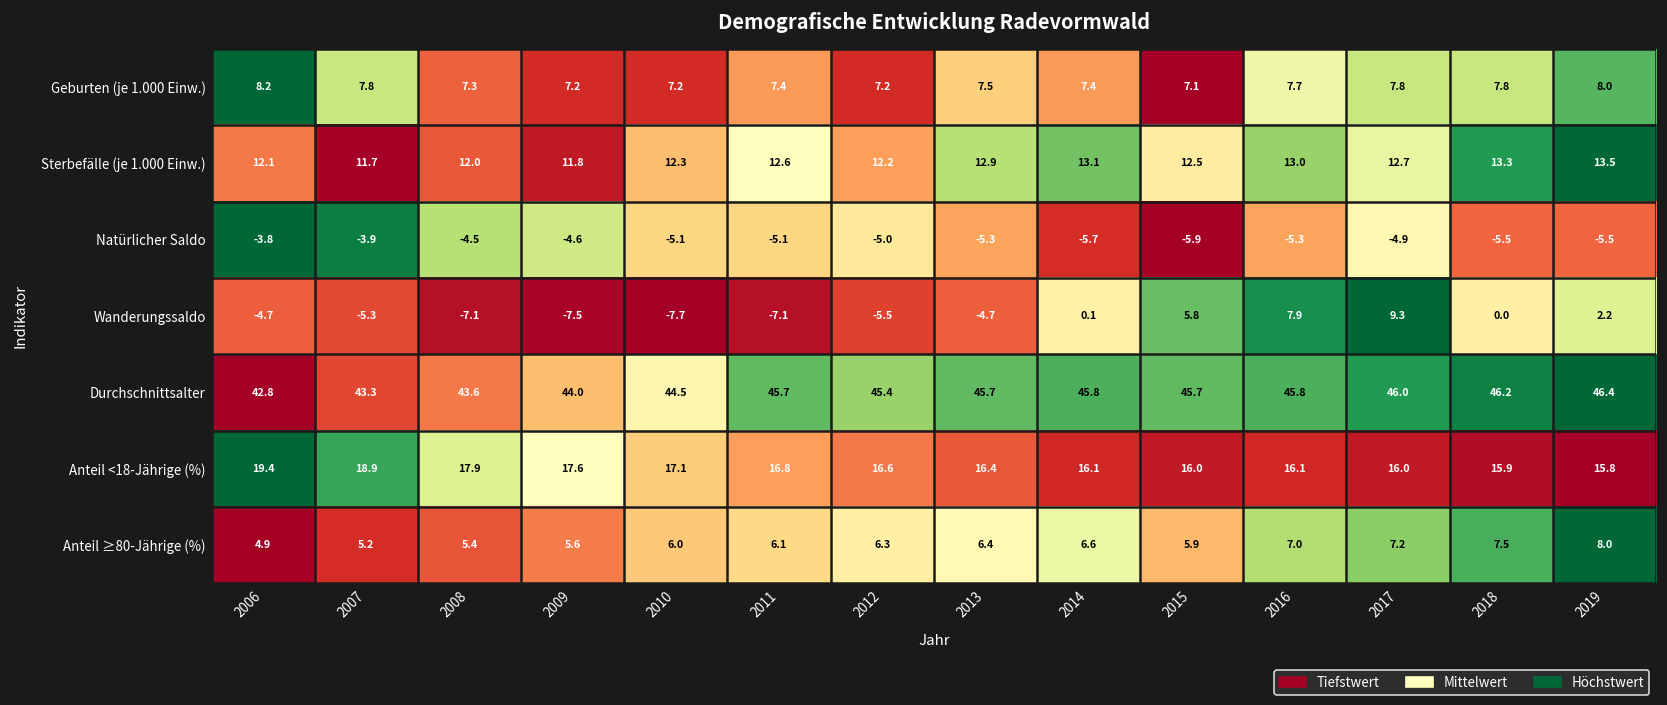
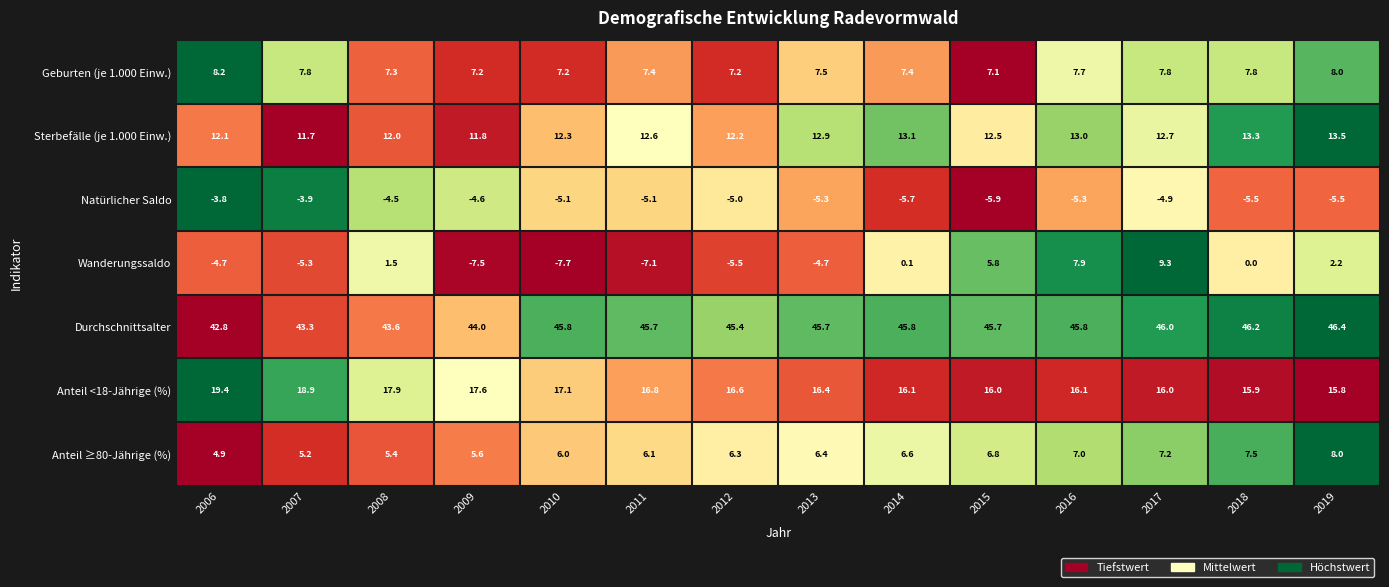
  {
    "Geburten (je 1.000 Einw.)": {
      "2006": 8.2,
      "2007": 7.8,
      "2008": 7.3,
      "2009": 7.2,
      "2010": 7.2,
      "2011": 7.4,
      "2012": 7.2,
      "2013": 7.5,
      "2014": 7.4,
      "2015": 7.1,
      "2016": 7.7,
      "2017": 7.8,
      "2018": 7.8,
      "2019": 8.0
    },
    "Sterbefälle (je 1.000 Einw.)": {
      "2006": 12.1,
      "2007": 11.7,
      "2008": 12.0,
      "2009": 11.8,
      "2010": 12.3,
      "2011": 12.6,
      "2012": 12.2,
      "2013": 12.9,
      "2014": 13.1,
      "2015": 12.5,
      "2016": 13.0,
      "2017": 12.7,
      "2018": 13.3,
      "2019": 13.5
    },
    "Natürlicher Saldo": {
      "2006": -3.8,
      "2007": -3.9,
      "2008": -4.5,
      "2009": -4.6,
      "2010": -5.1,
      "2011": -5.1,
      "2012": -5.0,
      "2013": -5.3,
      "2014": -5.7,
      "2015": -5.9,
      "2016": -5.3,
      "2017": -4.9,
      "2018": -5.5,
      "2019": -5.5
    },
    "Wanderungssaldo": {
      "2006": -4.7,
      "2007": -5.3,
-     "2008": -7.1,
+     "2008": 1.5,
      "2009": -7.5,
      "2010": -7.7,
      "2011": -7.1,
      "2012": -5.5,
      "2013": -4.7,
      "2014": 0.1,
      "2015": 5.8,
      "2016": 7.9,
      "2017": 9.3,
      "2018": 0.0,
      "2019": 2.2
    },
    "Durchschnittsalter": {
      "2006": 42.8,
      "2007": 43.3,
      "2008": 43.6,
      "2009": 44.0,
-     "2010": 44.5,
+     "2010": 45.8,
      "2011": 45.7,
      "2012": 45.4,
      "2013": 45.7,
      "2014": 45.8,
      "2015": 45.7,
      "2016": 45.8,
      "2017": 46.0,
      "2018": 46.2,
      "2019": 46.4
    },
    "Anteil <18-Jährige (%)": {
      "2006": 19.4,
      "2007": 18.9,
      "2008": 17.9,
      "2009": 17.6,
      "2010": 17.1,
      "2011": 16.8,
      "2012": 16.6,
      "2013": 16.4,
      "2014": 16.1,
      "2015": 16.0,
      "2016": 16.1,
      "2017": 16.0,
      "2018": 15.9,
      "2019": 15.8
    },
    "Anteil ≥80-Jährige (%)": {
      "2006": 4.9,
      "2007": 5.2,
      "2008": 5.4,
      "2009": 5.6,
      "2010": 6.0,
      "2011": 6.1,
      "2012": 6.3,
      "2013": 6.4,
      "2014": 6.6,
-     "2015": 5.9,
+     "2015": 6.8,
      "2016": 7.0,
      "2017": 7.2,
      "2018": 7.5,
      "2019": 8.0
    }
  }
